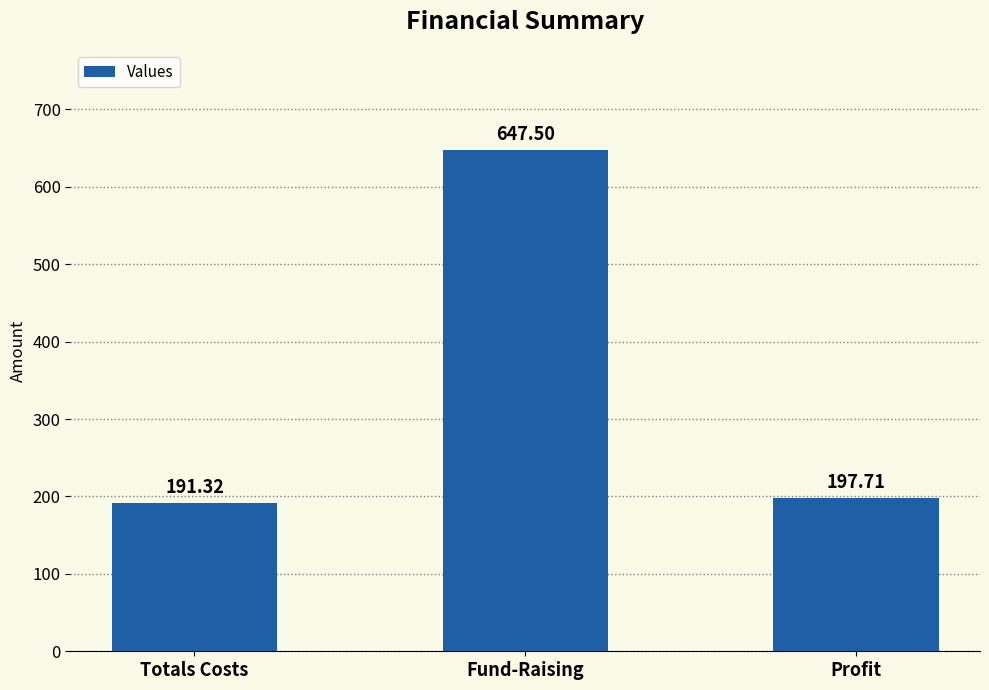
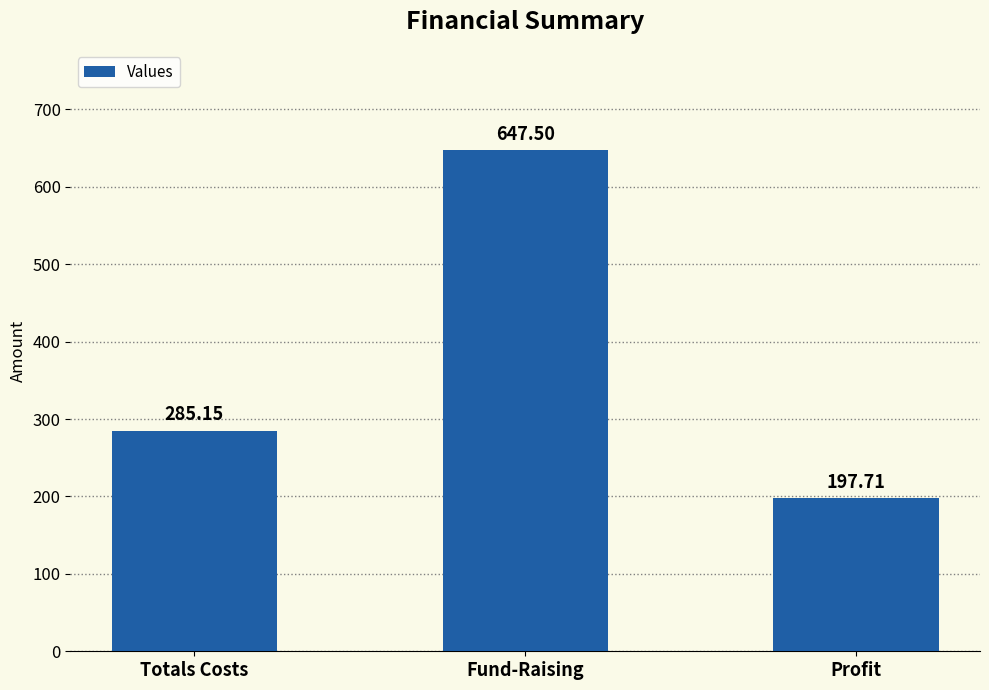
  {
-   "Totals Costs": 191.32,
+   "Totals Costs": 285.15,
    "Fund-Raising": 647.50,
    "Profit": 197.71
  }
